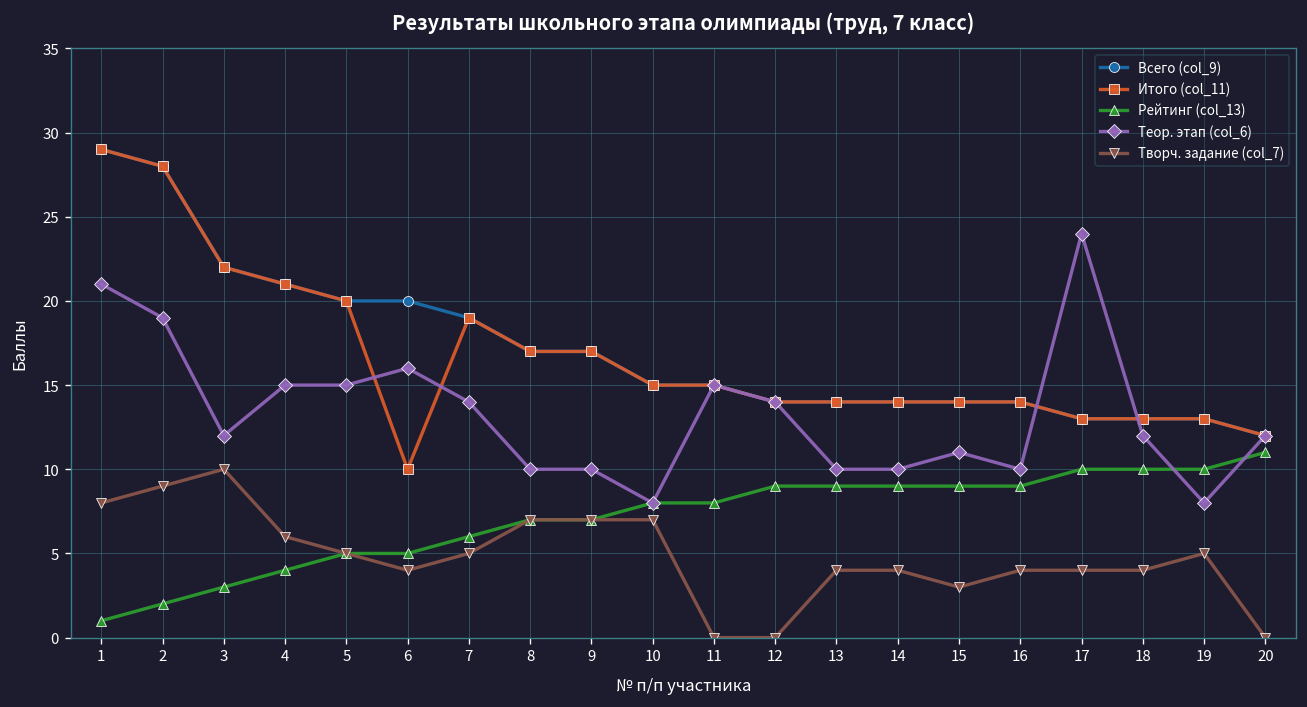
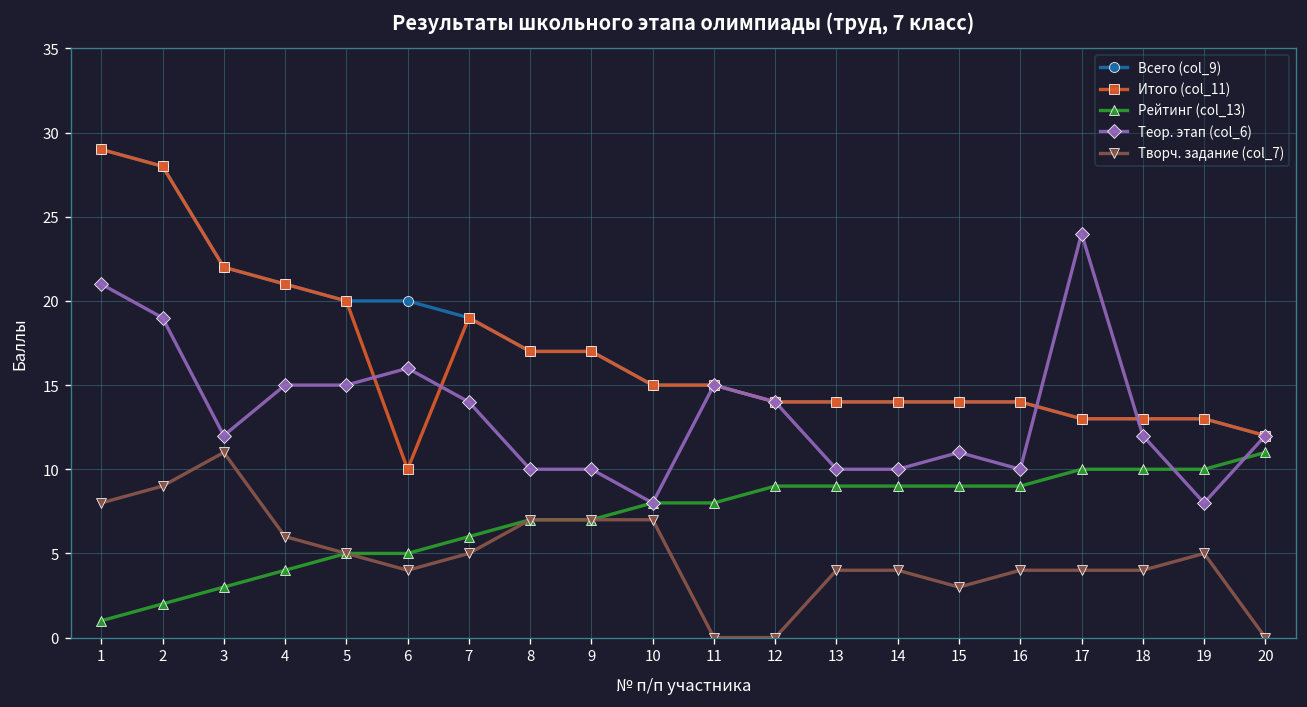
  {
    "Всего (col_9)": {
      "6": 20
    },
    "Итого (col_11)": {
      "6": 10
    },
    "Рейтинг (col_13)": {
      "1": 1,
      "2": 2,
      "3": 3,
      "4": 4,
      "6": 5,
      "7": 6,
      "11": 8,
      "12": 9,
      "13": 9,
      "14": 9,
      "15": 9,
      "16": 9,
      "17": 10,
      "18": 10,
      "19": 10,
      "20": 11
    },
    "Теор. этап (col_6)": {
      "1": 21,
      "2": 19,
      "3": 12,
      "4": 15,
      "5": 15,
      "6": 16,
      "7": 14,
      "8": 10,
      "9": 10,
      "13": 10,
      "14": 10,
      "15": 11,
      "16": 10,
      "17": 24,
      "18": 12,
      "19": 8
    },
    "Творч. задание (col_7)": {
      "1": 8,
      "2": 9,
-     "3": 10,
+     "3": 11,
      "4": 6,
      "6": 4,
      "7": 5,
      "10": 7,
      "11": 0,
      "12": 0,
      "13": 4,
      "14": 4,
      "15": 3,
      "16": 4,
      "17": 4,
      "18": 4,
      "19": 5,
      "20": 0
    }
  }
